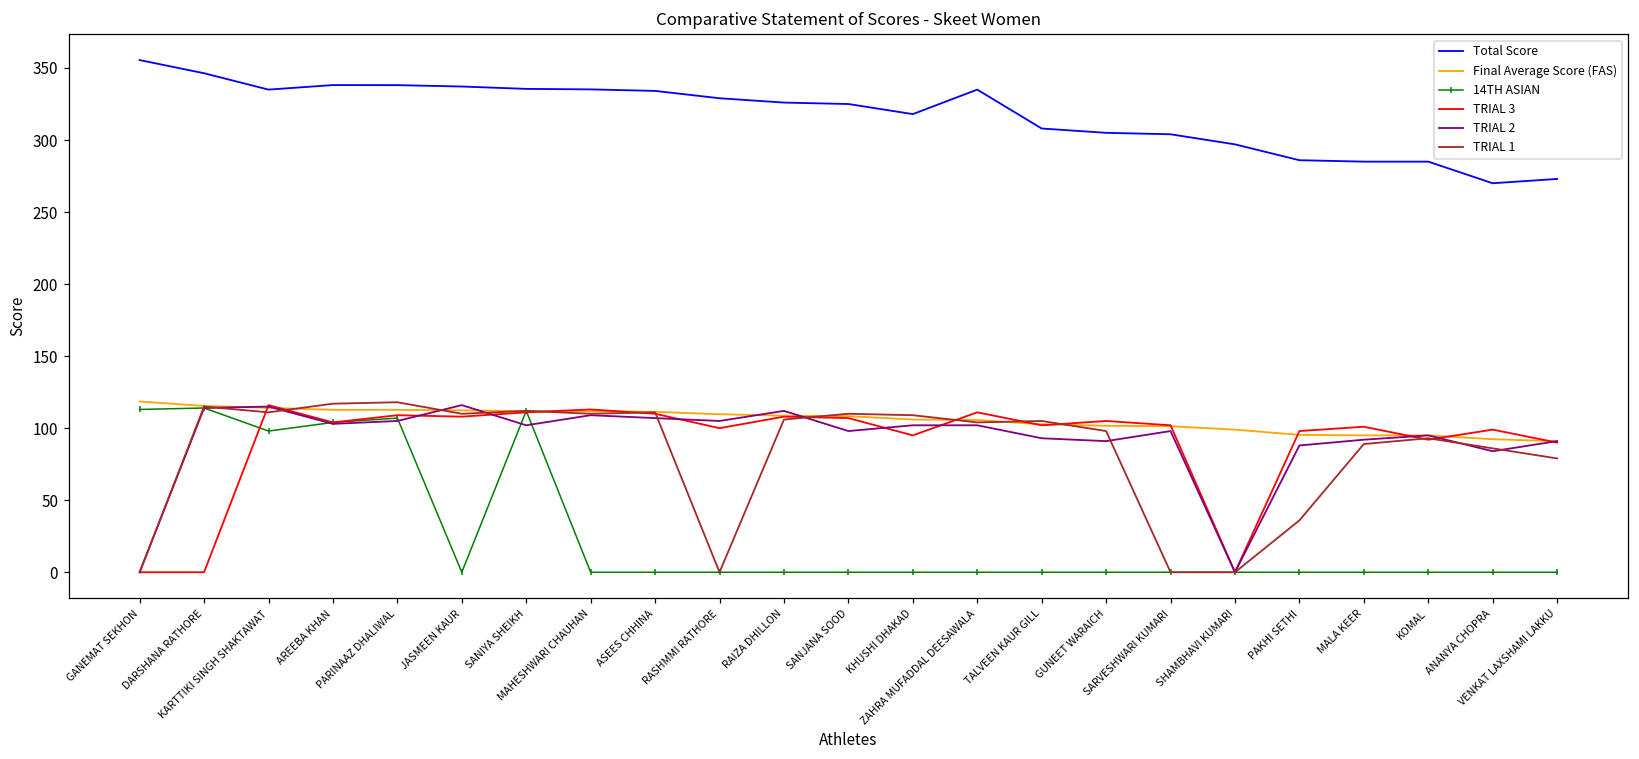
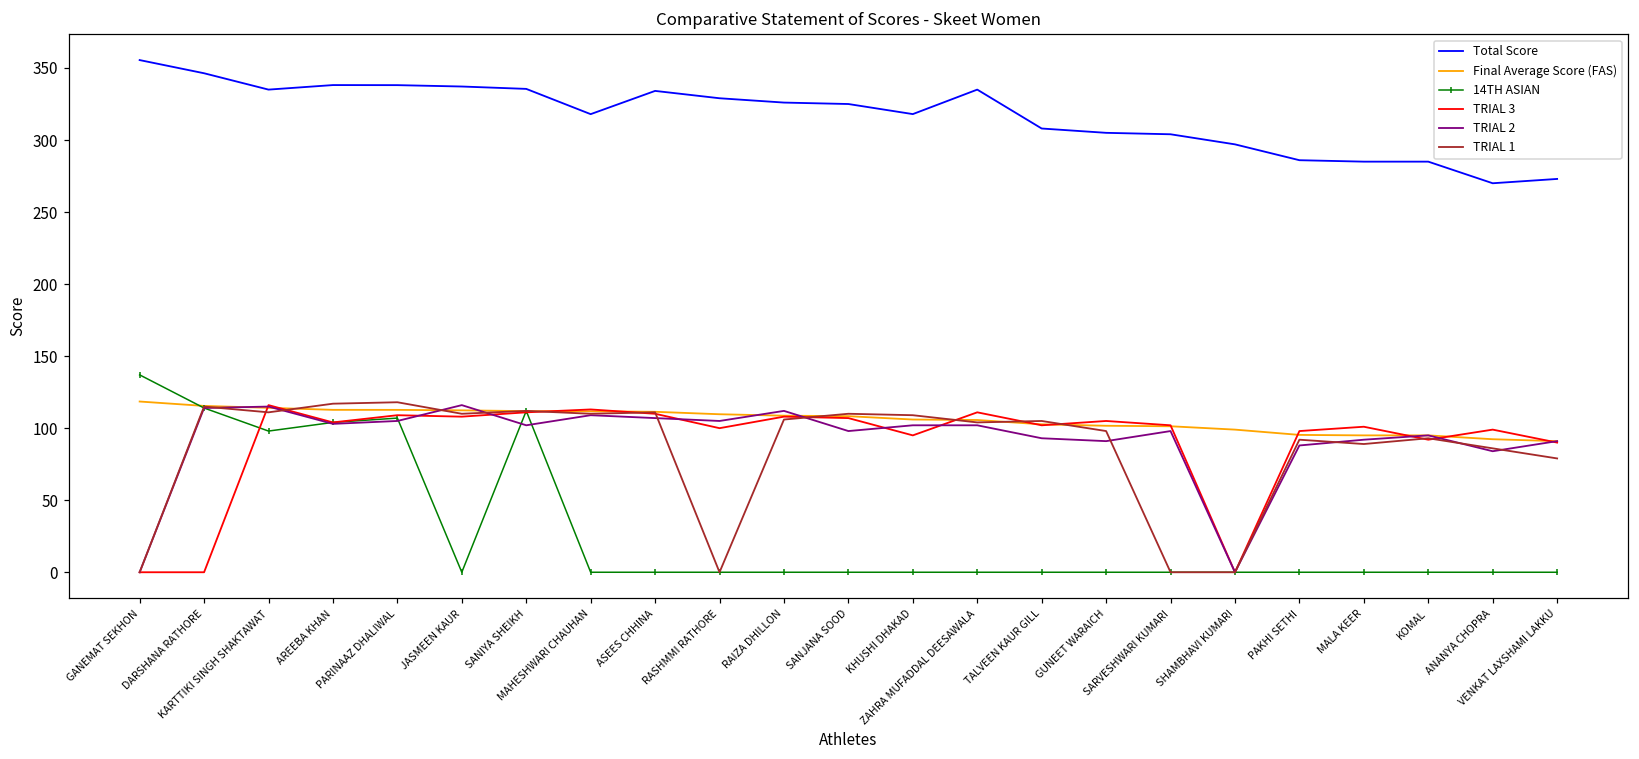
  {
    "Total Score": {
      "GANEMAT SEKHON": 356,
      "DARSHANA RATHORE": 346,
      "KARTTIKI SINGH SHAKTAWAT": 335,
      "AREEBA KHAN": 338,
      "PARINAAZ DHALIWAL": 338,
      "JASMEEN KAUR": 337,
      "SANIYA SHEIKH": 336,
-     "MAHESHWARI CHAUHAN": 335,
+     "MAHESHWARI CHAUHAN": 318,
      "ASEES CHHINA": 334,
      "RASHMMI RATHORE": 329,
      "RAIZA DHILLON": 326,
      "SANJANA SOOD": 325,
      "KHUSHI DHAKAD": 318,
      "ZAHRA MUFADDAL DEESAWALA": 335,
      "TALVEEN KAUR GILL": 308,
      "GUNEET WARAICH": 305,
      "SARVESHWARI KUMARI": 304,
      "SHAMBHAVI KUMARI": 297,
      "PAKHI SETHI": 286,
      "MALA KEER": 285,
      "KOMAL": 285,
      "ANANYA CHOPRA": 270,
      "VENKAT LAXSHAMI LAKKU": 273
    },
    "Final Average Score (FAS)": {
      "GANEMAT SEKHON": 119,
      "AREEBA KHAN": 113,
      "PARINAAZ DHALIWAL": 113,
      "JASMEEN KAUR": 112,
      "RASHMMI RATHORE": 110,
      "KHUSHI DHAKAD": 106,
      "GUNEET WARAICH": 102,
      "SHAMBHAVI KUMARI": 99,
      "PAKHI SETHI": 95,
      "MALA KEER": 95,
      "ANANYA CHOPRA": 92
    },
    "14TH ASIAN": {
-     "GANEMAT SEKHON": 113,
+     "GANEMAT SEKHON": 137,
      "KARTTIKI SINGH SHAKTAWAT": 98,
      "PARINAAZ DHALIWAL": 107,
      "JASMEEN KAUR": 0,
      "MAHESHWARI CHAUHAN": 0,
      "ASEES CHHINA": 0,
      "RAIZA DHILLON": 0,
      "SANJANA SOOD": 0,
      "KHUSHI DHAKAD": 0,
      "ZAHRA MUFADDAL DEESAWALA": 0,
      "TALVEEN KAUR GILL": 0,
      "GUNEET WARAICH": 0,
      "PAKHI SETHI": 0,
      "MALA KEER": 0,
      "KOMAL": 0,
      "ANANYA CHOPRA": 0,
      "VENKAT LAXSHAMI LAKKU": 0
    },
    "TRIAL 3": {
      "DARSHANA RATHORE": 0,
      "PARINAAZ DHALIWAL": 109,
      "JASMEEN KAUR": 108,
      "RASHMMI RATHORE": 100,
      "KHUSHI DHAKAD": 95,
      "ZAHRA MUFADDAL DEESAWALA": 111,
      "GUNEET WARAICH": 105,
      "PAKHI SETHI": 98,
      "MALA KEER": 101,
      "ANANYA CHOPRA": 99
    },
    "TRIAL 2": {
      "PARINAAZ DHALIWAL": 105,
      "JASMEEN KAUR": 116,
      "SANIYA SHEIKH": 102,
      "ASEES CHHINA": 107,
      "RASHMMI RATHORE": 105,
      "RAIZA DHILLON": 112,
      "SANJANA SOOD": 98,
      "KHUSHI DHAKAD": 102,
      "ZAHRA MUFADDAL DEESAWALA": 102,
      "TALVEEN KAUR GILL": 93,
      "GUNEET WARAICH": 91,
      "SARVESHWARI KUMARI": 98,
      "PAKHI SETHI": 88,
      "MALA KEER": 92,
      "ANANYA CHOPRA": 84
    },
    "TRIAL 1": {
      "KARTTIKI SINGH SHAKTAWAT": 111,
      "AREEBA KHAN": 117,
      "PARINAAZ DHALIWAL": 118,
      "JASMEEN KAUR": 110,
      "RAIZA DHILLON": 106,
      "KHUSHI DHAKAD": 109,
      "TALVEEN KAUR GILL": 105,
      "GUNEET WARAICH": 98,
-     "PAKHI SETHI": 36,
+     "PAKHI SETHI": 92,
      "MALA KEER": 89,
      "ANANYA CHOPRA": 86,
      "VENKAT LAXSHAMI LAKKU": 79
    }
  }
